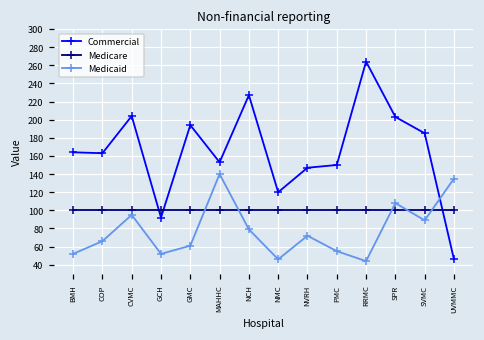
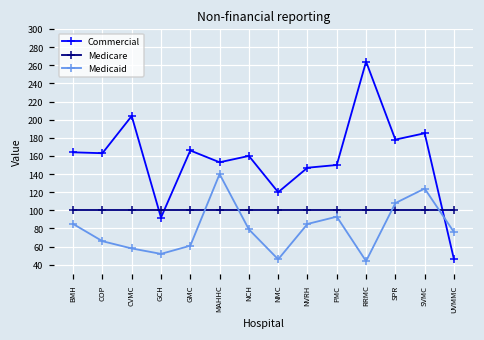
  {
    "Commercial": {
      "BMH": 160,
      "COP": 160,
      "CVMC": 200,
      "GCH": 90,
-     "GMC": 190,
+     "GMC": 170,
      "MAHHC": 150,
-     "NCH": 230,
+     "NCH": 160,
      "NMC": 120,
      "NVRH": 150,
      "PMC": 150,
      "RRMC": 260,
-     "SPR": 200,
+     "SPR": 180,
      "SVMC": 190,
      "UVMMC": 50
    },
    "Medicare": {
      "BMH": 100,
      "COP": 100,
      "CVMC": 100,
      "GCH": 100,
      "GMC": 100,
      "MAHHC": 100,
      "NCH": 100,
      "NMC": 100,
      "NVRH": 100,
      "PMC": 100,
      "RRMC": 100,
      "SPR": 100,
      "SVMC": 100,
      "UVMMC": 100
    },
    "Medicaid": {
-     "BMH": 50,
+     "BMH": 90,
      "COP": 70,
-     "CVMC": 100,
+     "CVMC": 60,
      "GCH": 50,
      "GMC": 60,
      "MAHHC": 140,
      "NCH": 80,
      "NMC": 50,
-     "NVRH": 70,
-     "PMC": 60,
+     "NVRH": 90,
+     "PMC": 90,
      "RRMC": 40,
      "SPR": 110,
-     "SVMC": 90,
-     "UVMMC": 140
+     "SVMC": 120,
+     "UVMMC": 80
    }
  }
